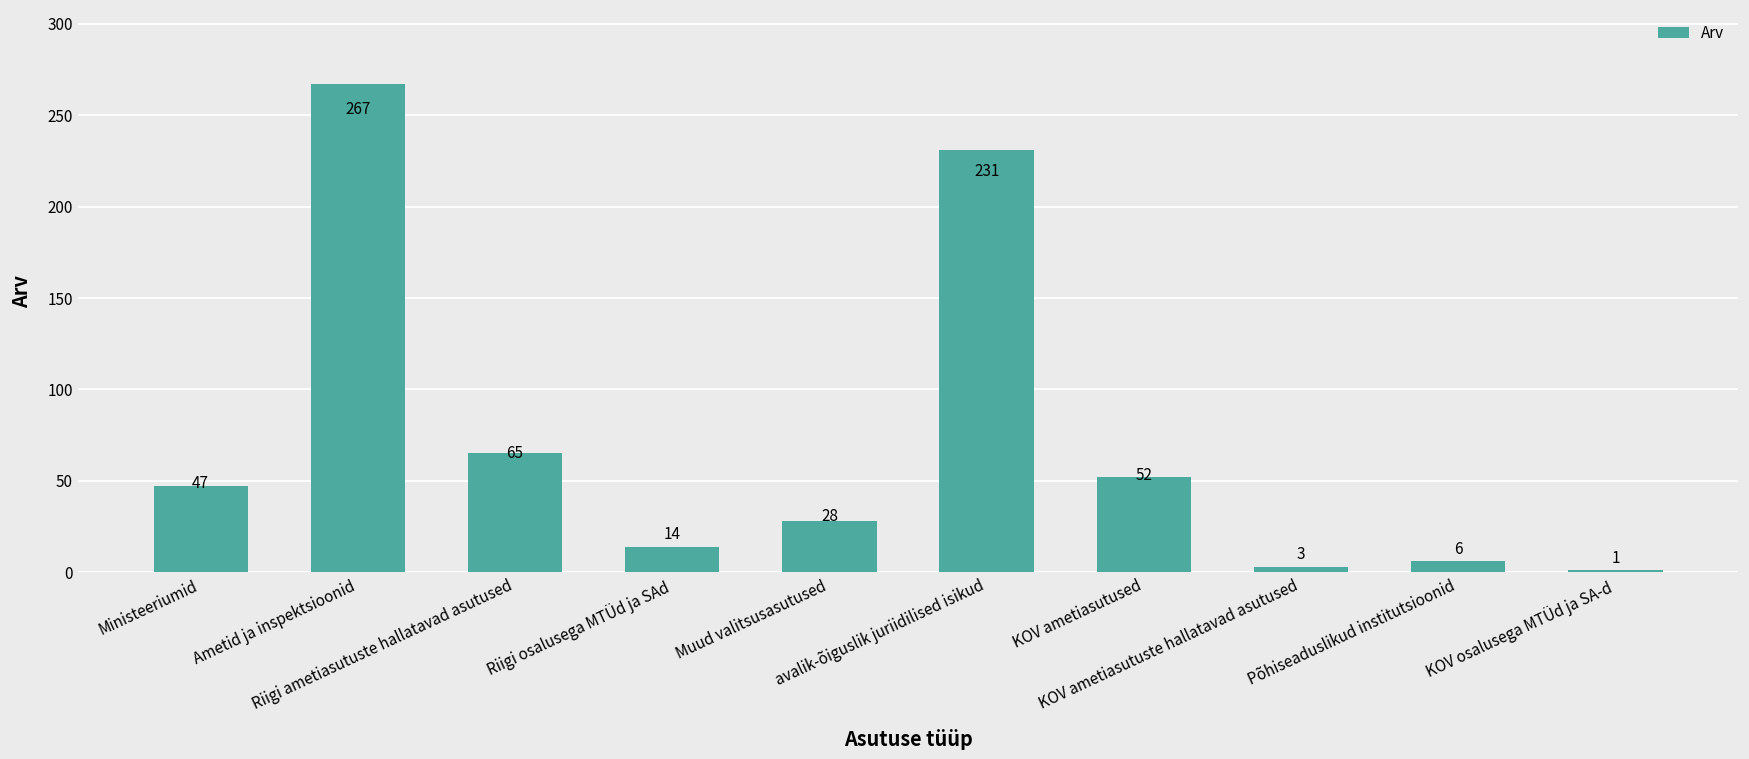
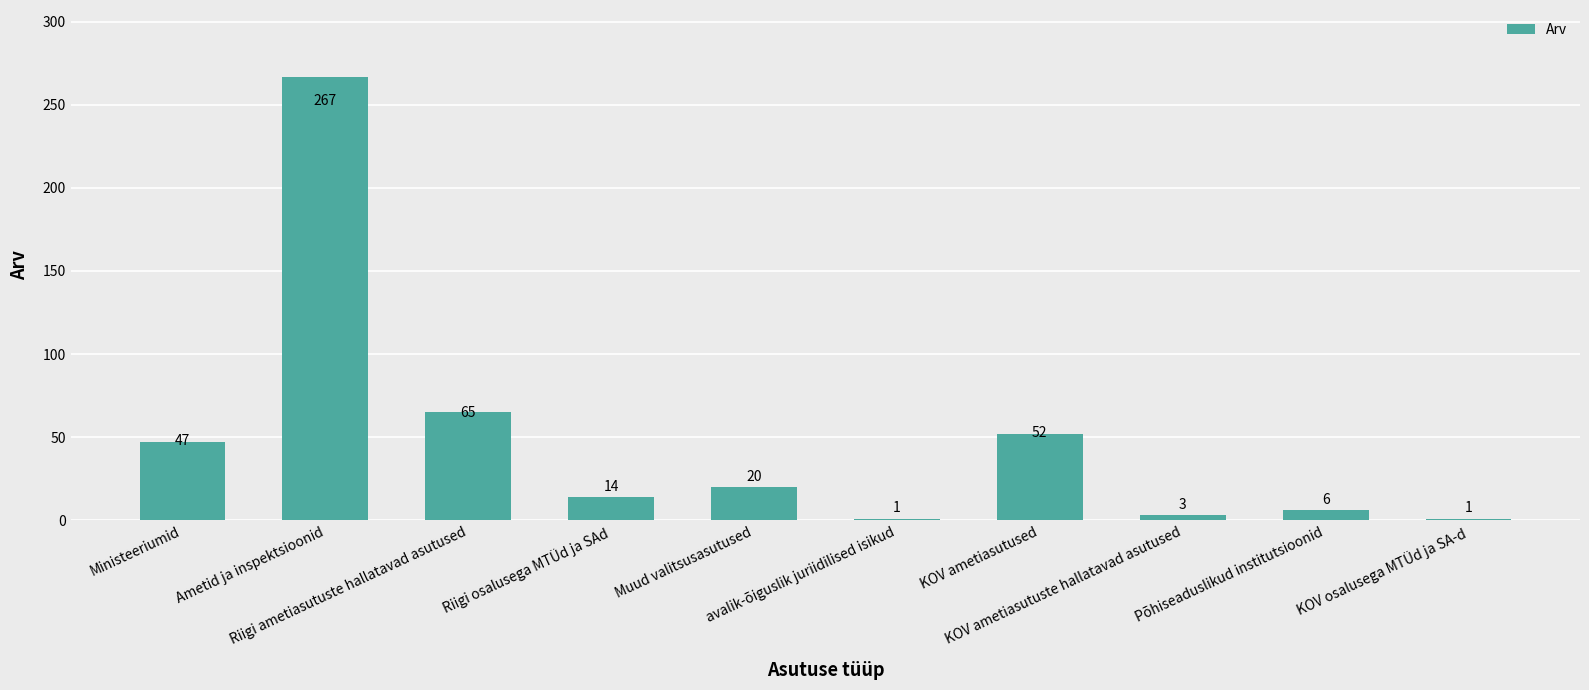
  {
    "Ministeeriumid": 47,
    "Ametid ja inspektsioonid": 267,
    "Riigi ametiasutuste hallatavad asutused": 65,
    "Riigi osalusega MTÜd ja SAd": 14,
-   "Muud valitsusasutused": 28,
-   "avalik-õiguslik juriidilised isikud": 231,
+   "Muud valitsusasutused": 20,
+   "avalik-õiguslik juriidilised isikud": 1,
    "KOV ametiasutused": 52,
    "KOV ametiasutuste hallatavad asutused": 3,
    "Põhiseaduslikud institutsioonid": 6,
    "KOV osalusega MTÜd ja SA-d": 1
  }
